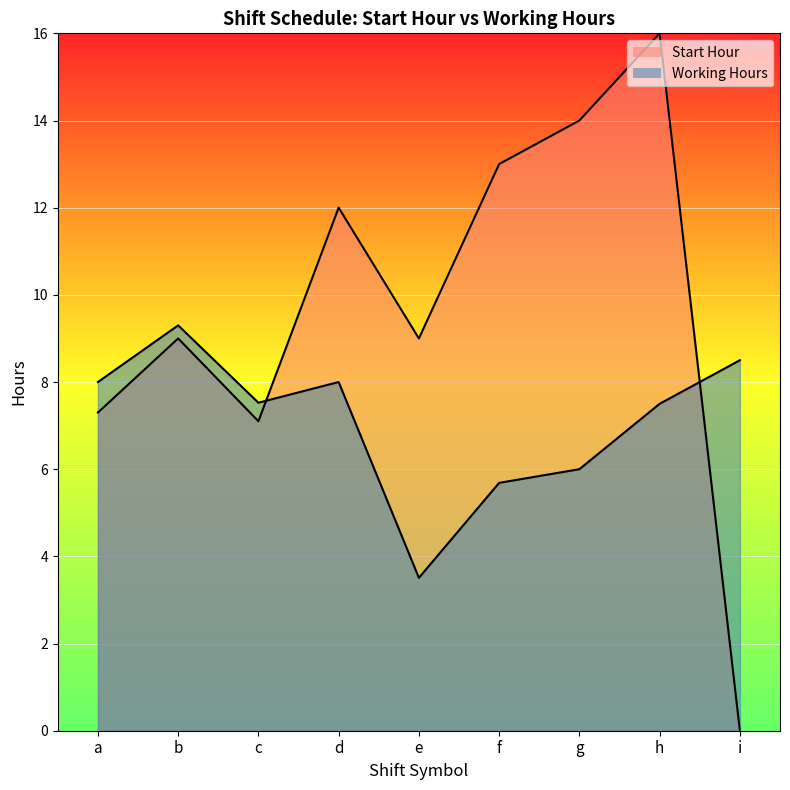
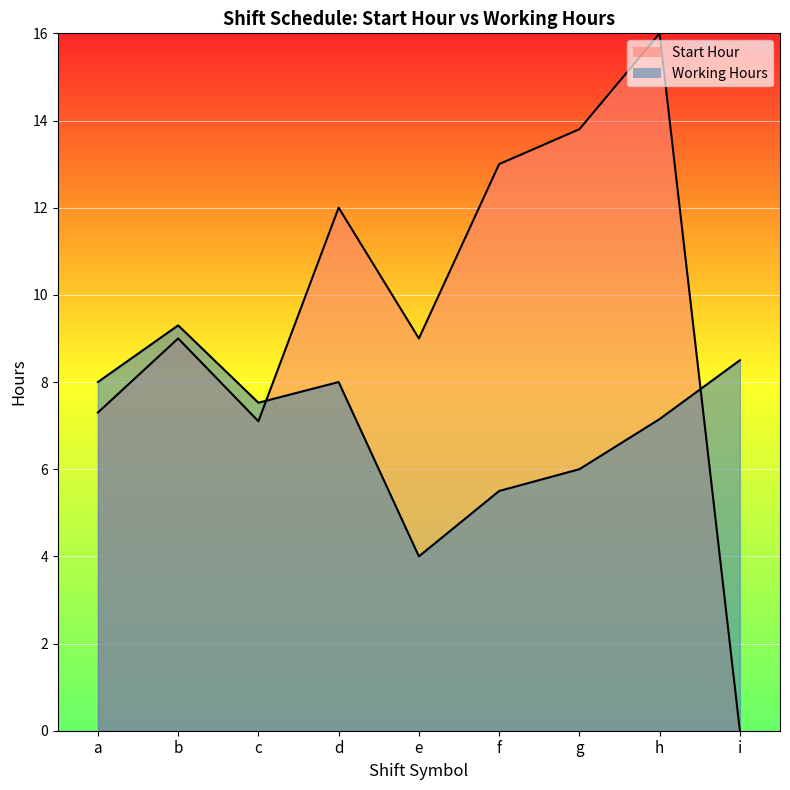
  {
    "Start Hour": {
      "a": 7.3,
      "b": 9.0,
      "c": 7.1,
      "d": 12.0,
      "e": 9.0,
      "f": 13.0,
-     "g": 14.0,
+     "g": 13.8,
      "h": 16.0,
      "i": 0.0
    },
    "Working Hours": {
      "a": 8.0,
      "b": 9.3,
      "c": 7.5,
      "d": 8.0,
-     "e": 3.5,
-     "f": 5.7,
+     "e": 4.0,
+     "f": 5.5,
      "g": 6.0,
-     "h": 7.5,
+     "h": 7.2,
      "i": 8.5
    }
  }
